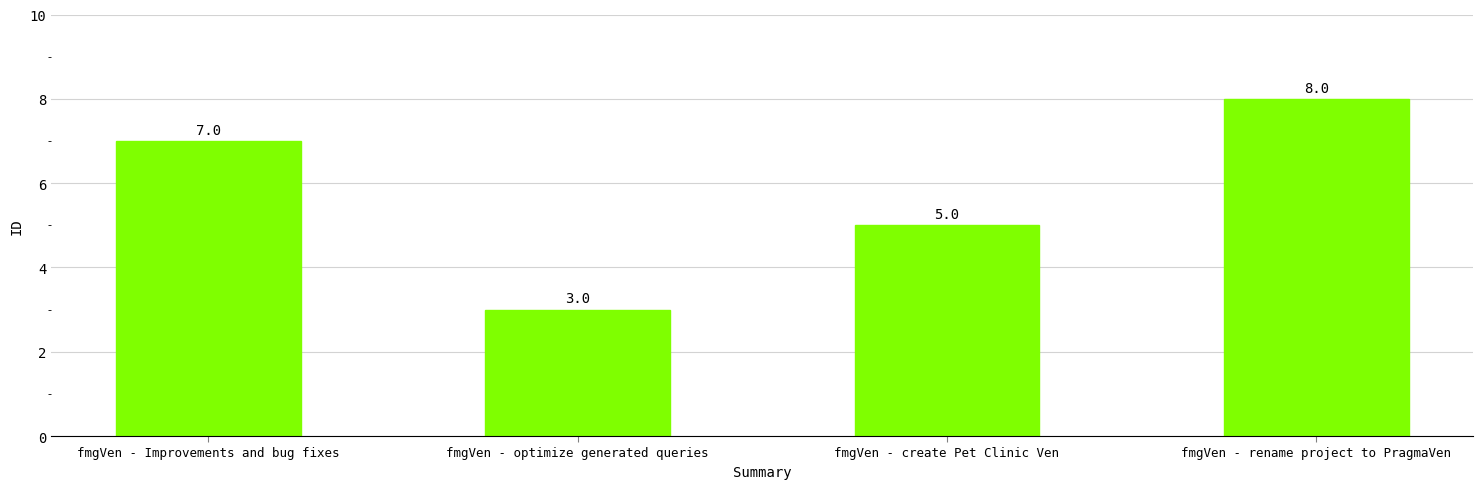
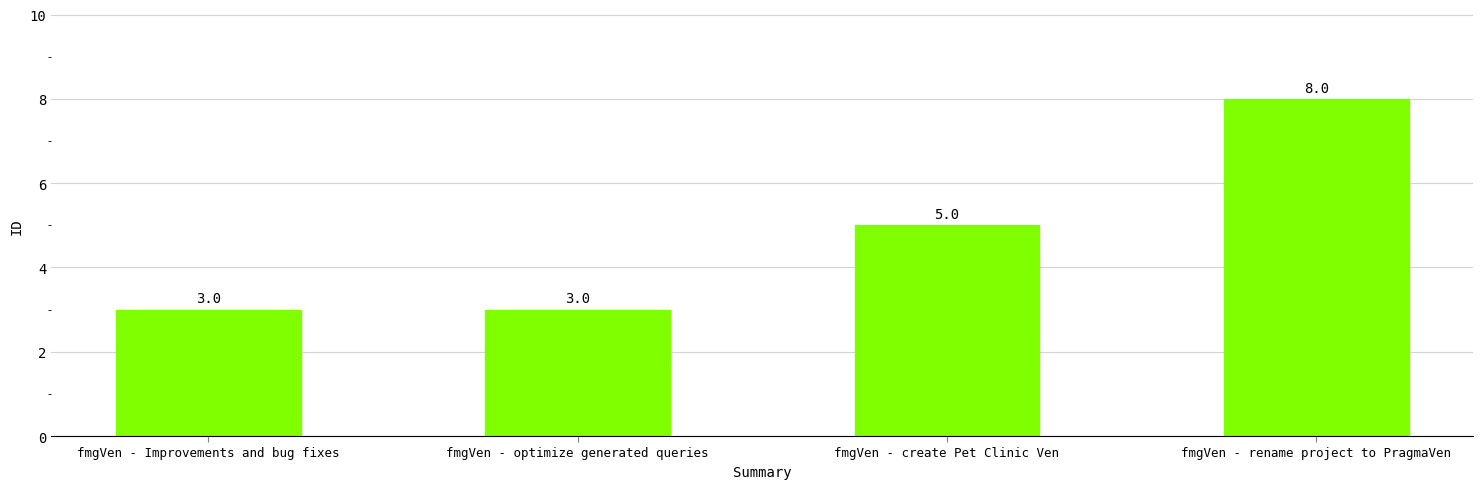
  {
-   "fmgVen - Improvements and bug fixes": 7.0,
+   "fmgVen - Improvements and bug fixes": 3.0,
    "fmgVen - optimize generated queries": 3.0,
    "fmgVen - create Pet Clinic Ven": 5.0,
    "fmgVen - rename project to PragmaVen": 8.0
  }
